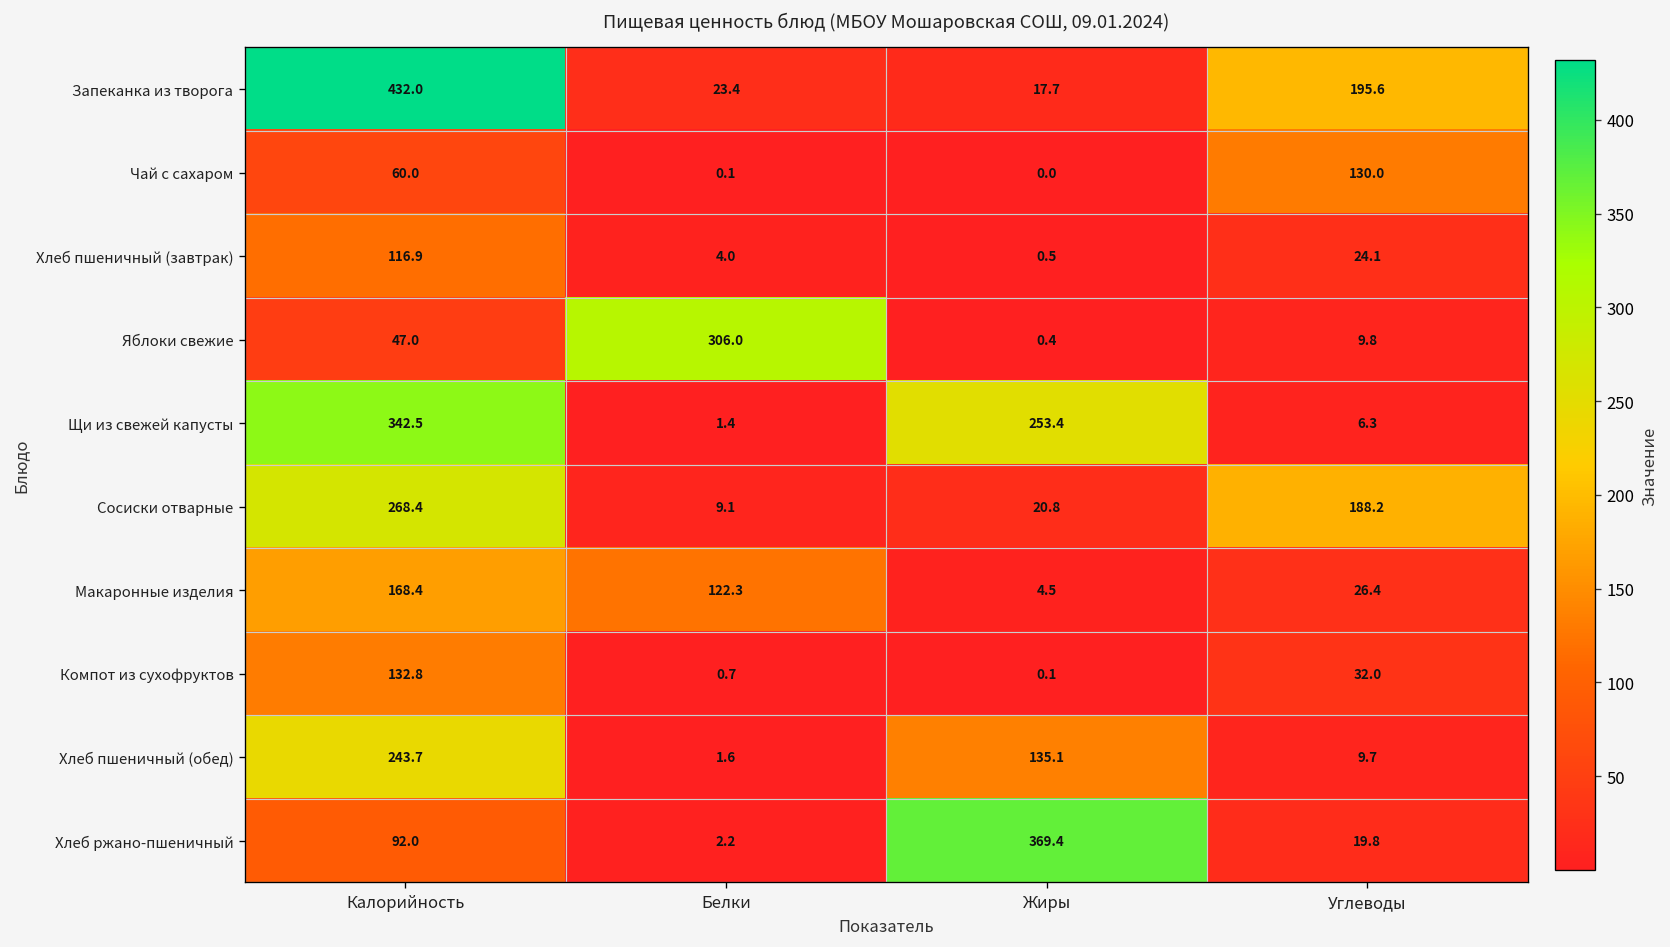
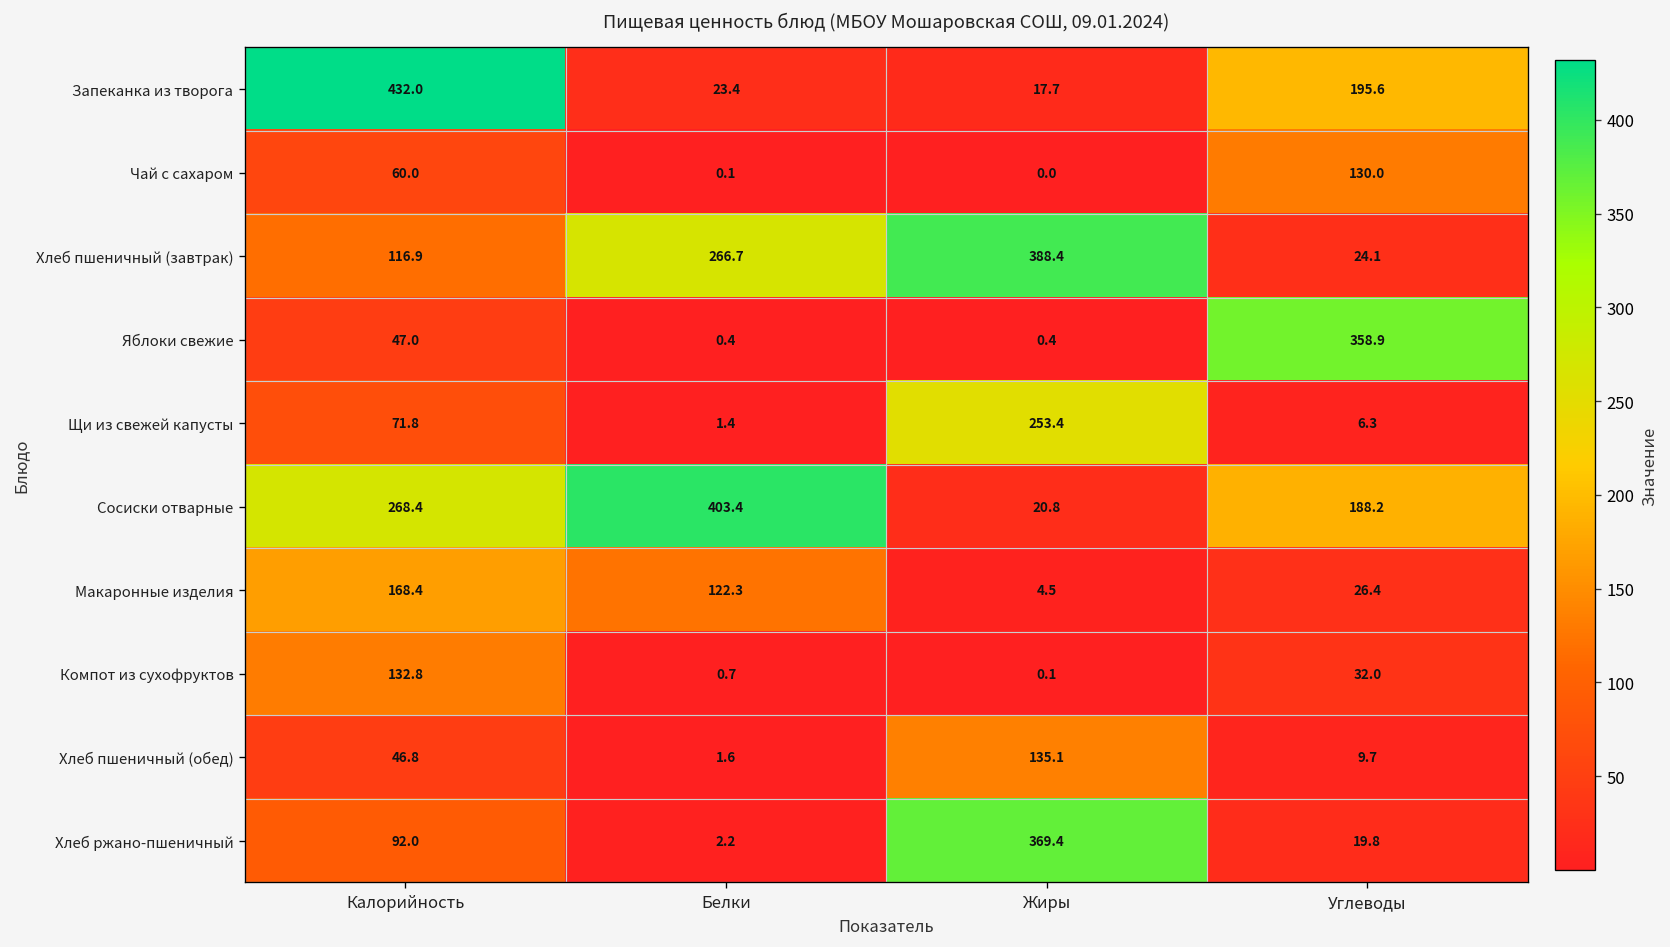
  {
    "Запеканка из творога": {
      "Калорийность": 432.0,
      "Белки": 23.4,
      "Жиры": 17.7,
      "Углеводы": 195.6
    },
    "Чай с сахаром": {
      "Калорийность": 60.0,
      "Белки": 0.1,
      "Жиры": 0.0,
      "Углеводы": 130.0
    },
    "Хлеб пшеничный (завтрак)": {
      "Калорийность": 116.9,
-     "Белки": 4.0,
-     "Жиры": 0.5,
+     "Белки": 266.7,
+     "Жиры": 388.4,
      "Углеводы": 24.1
    },
    "Яблоки свежие": {
      "Калорийность": 47.0,
-     "Белки": 306.0,
+     "Белки": 0.4,
      "Жиры": 0.4,
-     "Углеводы": 9.8
+     "Углеводы": 358.9
    },
    "Щи из свежей капусты": {
-     "Калорийность": 342.5,
+     "Калорийность": 71.8,
      "Белки": 1.4,
      "Жиры": 253.4,
      "Углеводы": 6.3
    },
    "Сосиски отварные": {
      "Калорийность": 268.4,
-     "Белки": 9.1,
+     "Белки": 403.4,
      "Жиры": 20.8,
      "Углеводы": 188.2
    },
    "Макаронные изделия": {
      "Калорийность": 168.4,
      "Белки": 122.3,
      "Жиры": 4.5,
      "Углеводы": 26.4
    },
    "Компот из сухофруктов": {
      "Калорийность": 132.8,
      "Белки": 0.7,
      "Жиры": 0.1,
      "Углеводы": 32.0
    },
    "Хлеб пшеничный (обед)": {
-     "Калорийность": 243.7,
+     "Калорийность": 46.8,
      "Белки": 1.6,
      "Жиры": 135.1,
      "Углеводы": 9.7
    },
    "Хлеб ржано-пшеничный": {
      "Калорийность": 92.0,
      "Белки": 2.2,
      "Жиры": 369.4,
      "Углеводы": 19.8
    }
  }
